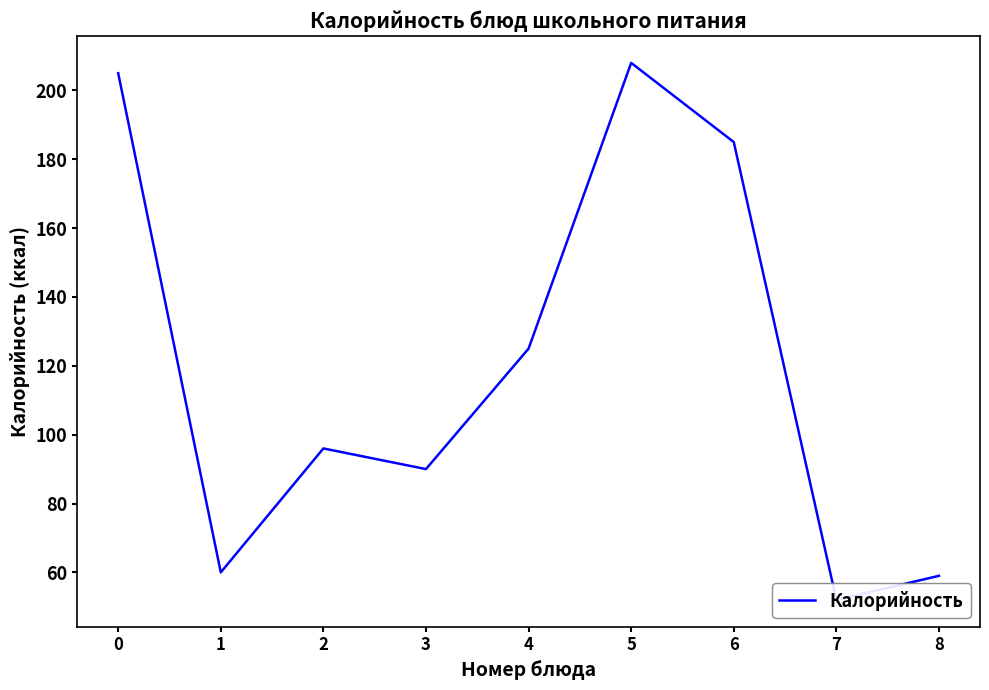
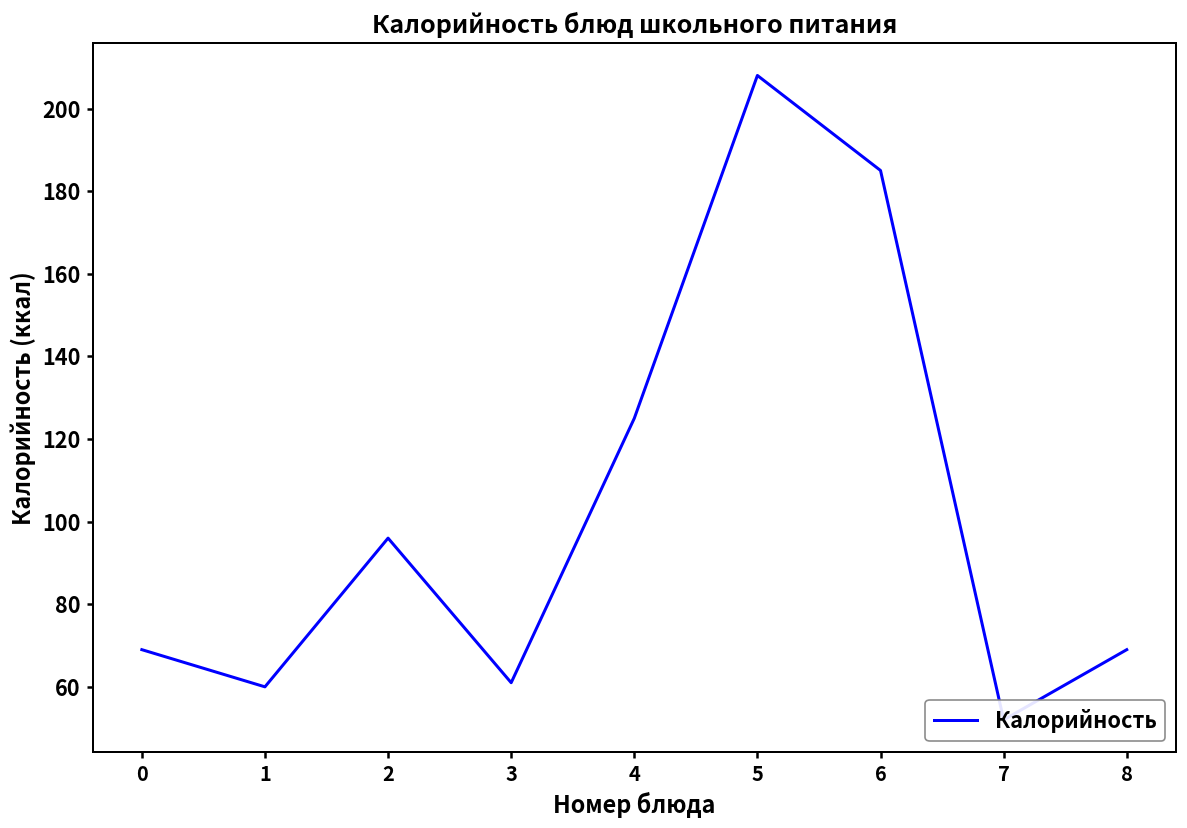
  {
-   "0": 205,
+   "0": 69,
    "1": 60,
    "2": 96,
-   "3": 90,
+   "3": 61,
    "4": 125,
    "5": 208,
    "6": 185,
-   "8": 59
+   "8": 69
  }
